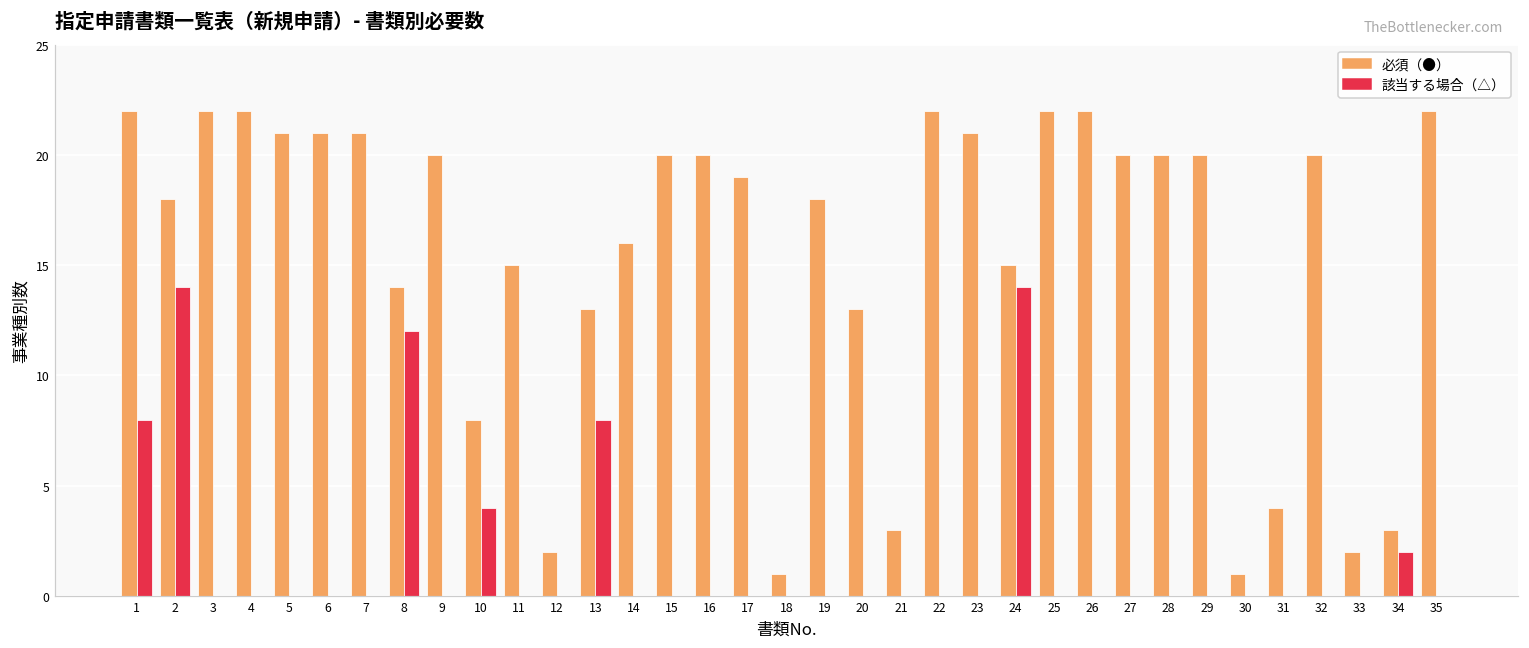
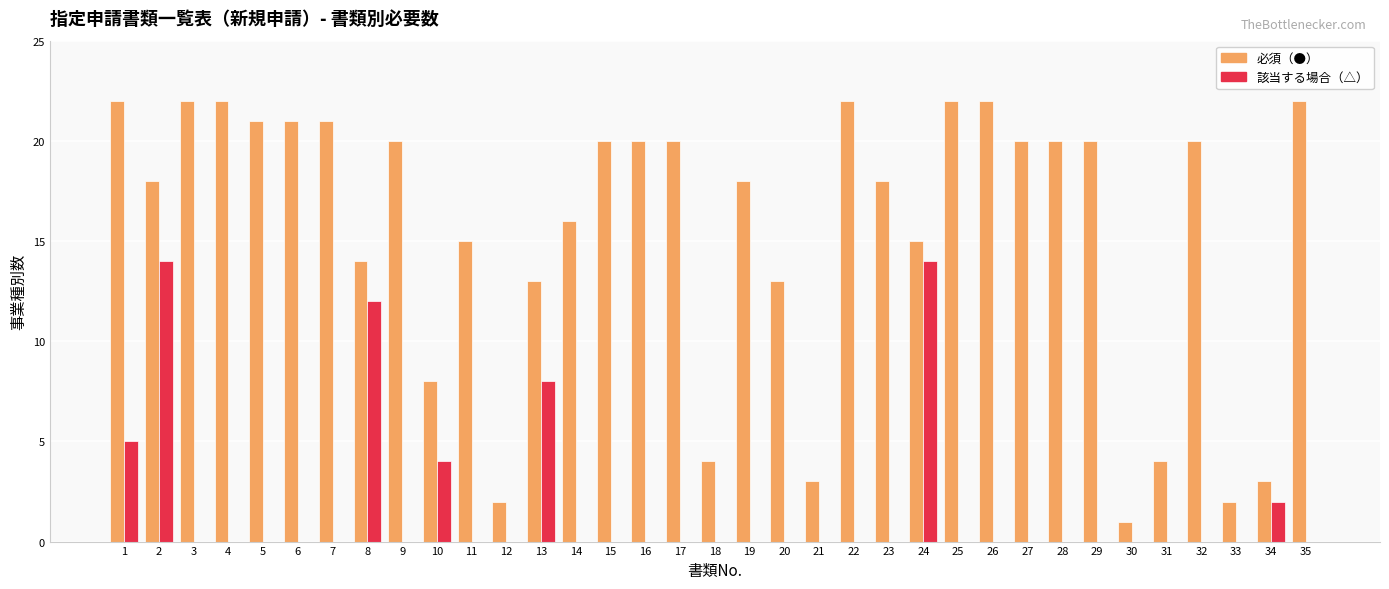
  {
    "必須（●）": {
      "1": 22,
      "2": 18,
      "3": 22,
      "4": 22,
      "5": 21,
      "6": 21,
      "7": 21,
      "8": 14,
      "9": 20,
      "10": 8,
      "11": 15,
      "12": 2,
      "13": 13,
      "14": 16,
      "15": 20,
      "16": 20,
-     "17": 19,
-     "18": 1,
+     "17": 20,
+     "18": 4,
      "19": 18,
      "20": 13,
      "21": 3,
      "22": 22,
-     "23": 21,
+     "23": 18,
      "24": 15,
      "25": 22,
      "26": 22,
      "27": 20,
      "28": 20,
      "29": 20,
      "30": 1,
      "31": 4,
      "32": 20,
      "33": 2,
      "34": 3,
      "35": 22
    },
    "該当する場合（△）": {
-     "1": 8,
+     "1": 5,
      "2": 14,
      "3": 0,
      "4": 0,
      "5": 0,
      "6": 0,
      "7": 0,
      "8": 12,
      "9": 0,
      "10": 4,
      "11": 0,
      "12": 0,
      "13": 8,
      "14": 0,
      "15": 0,
      "16": 0,
      "17": 0,
      "18": 0,
      "19": 0,
      "20": 0,
      "21": 0,
      "22": 0,
      "23": 0,
      "24": 14,
      "25": 0,
      "26": 0,
      "27": 0,
      "28": 0,
      "29": 0,
      "30": 0,
      "31": 0,
      "32": 0,
      "33": 0,
      "34": 2,
      "35": 0
    }
  }
